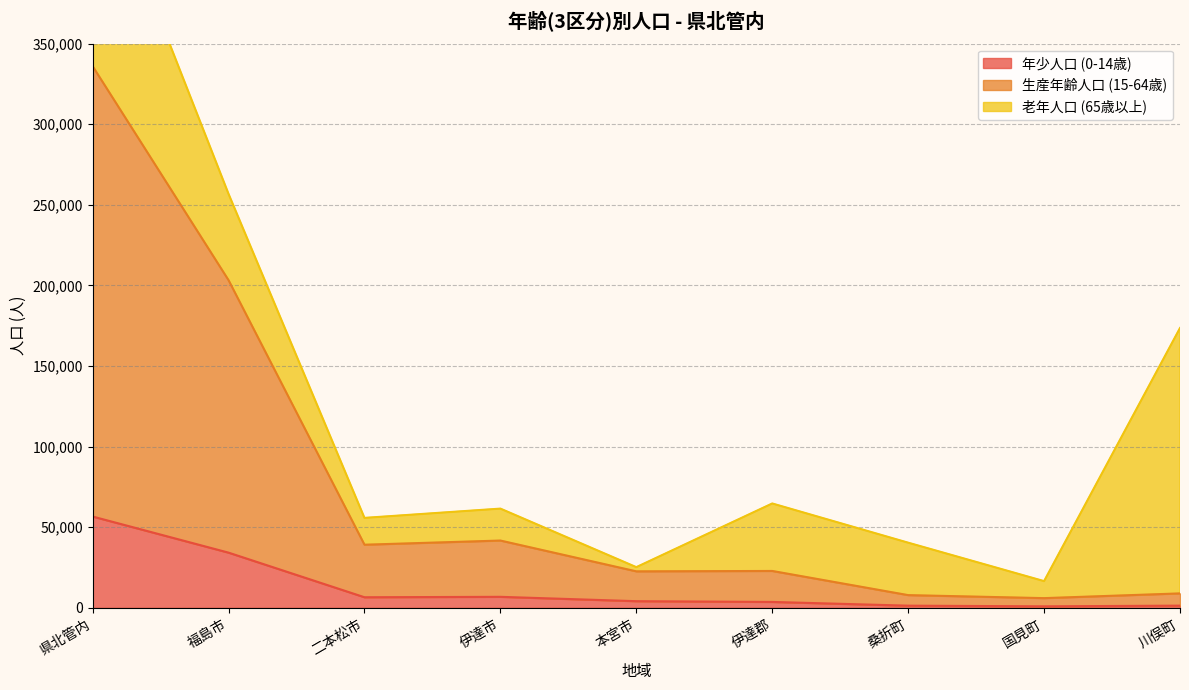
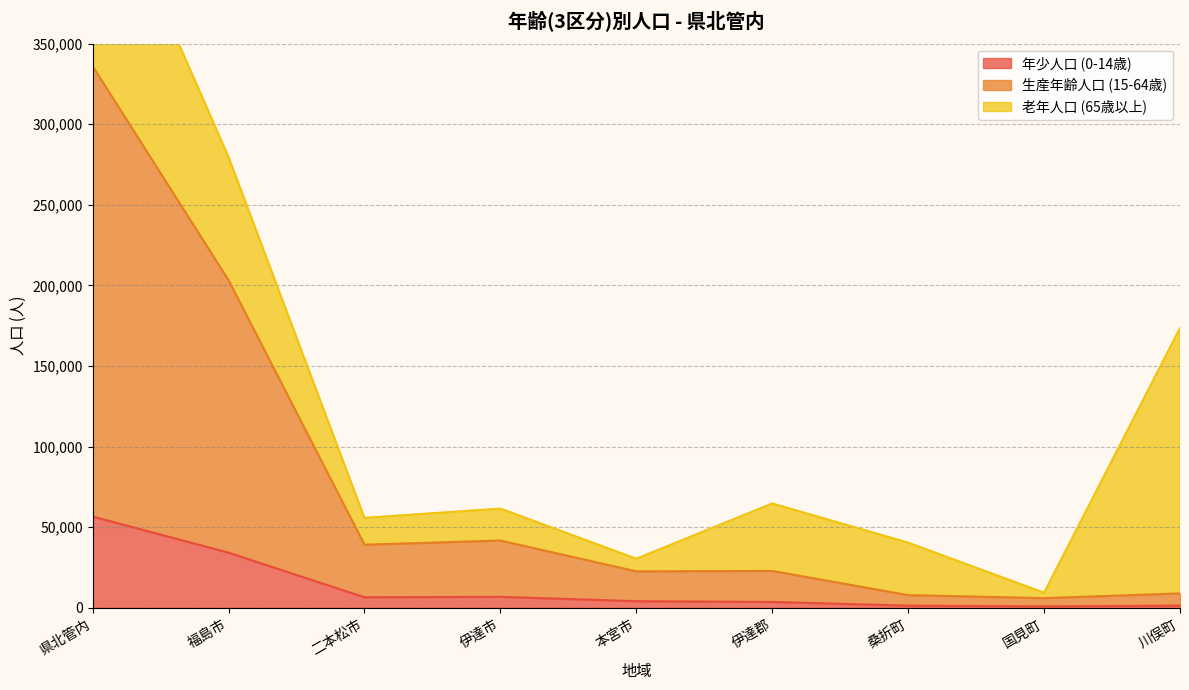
  {
    "老年人口 (65歳以上)": {
-     "福島市": "54,000",
+     "福島市": "76,000",
      "二本松市": "17,000",
      "伊達市": "20,000",
-     "本宮市": "3,000",
+     "本宮市": "8,000",
      "伊達郡": "42,000",
      "桑折町": "33,000",
-     "国見町": "11,000",
+     "国見町": "3,000",
      "川俣町": "165,000"
    }
  }
